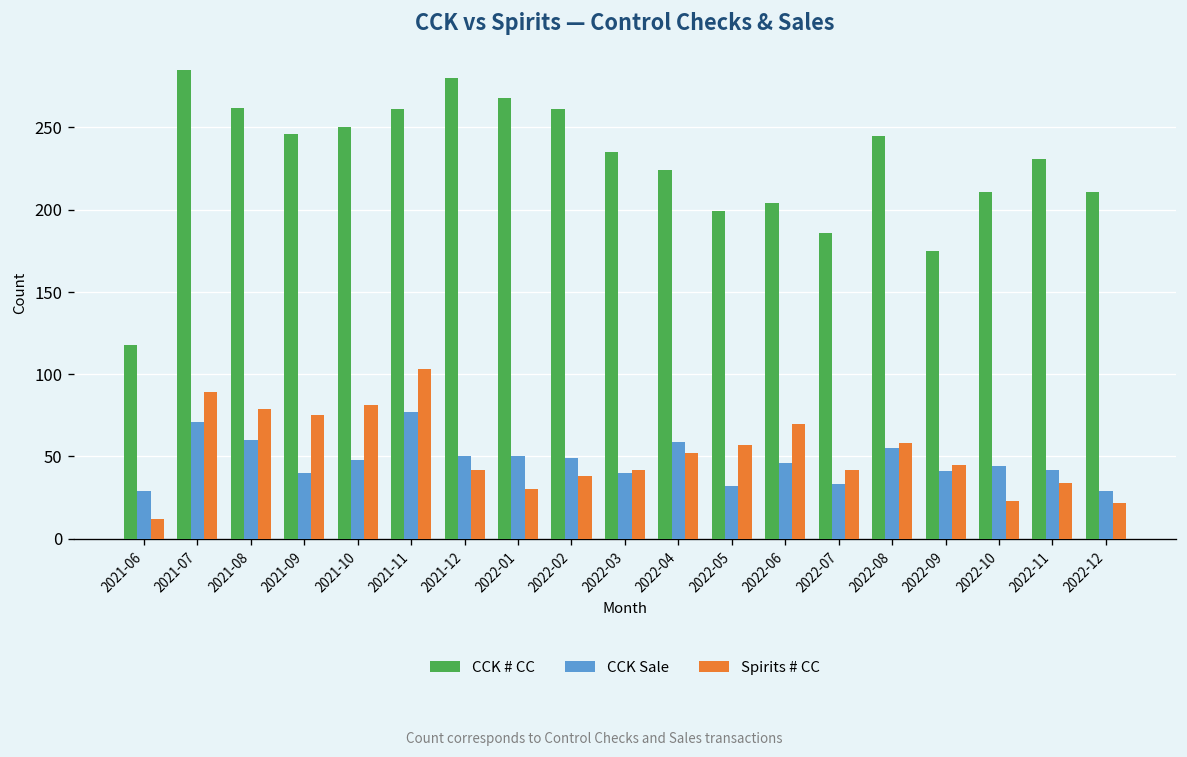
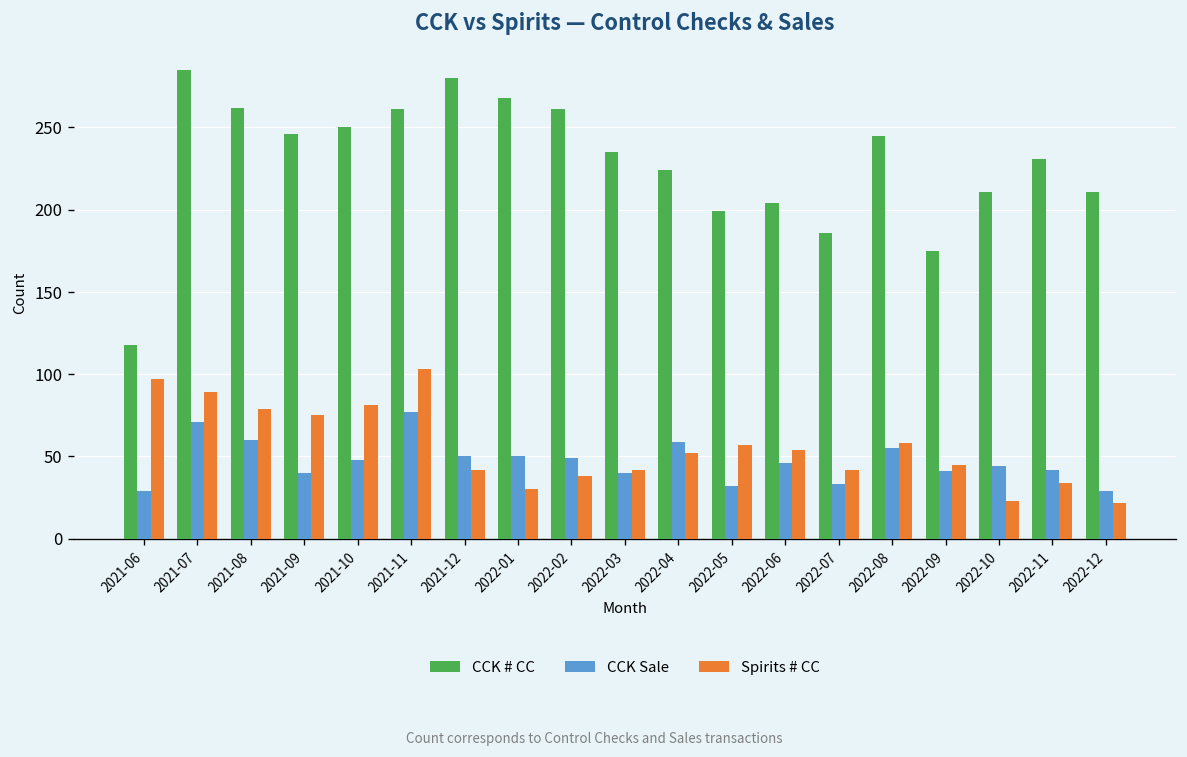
  {
    "CCK # CC": {
      "2021-06": 118,
      "2021-07": 285,
      "2021-08": 262,
      "2021-09": 246,
      "2021-10": 250,
      "2021-11": 261,
      "2021-12": 280,
      "2022-01": 268,
      "2022-02": 261,
      "2022-03": 235,
      "2022-04": 224,
      "2022-05": 199,
      "2022-06": 204,
      "2022-07": 186,
      "2022-08": 245,
      "2022-09": 175,
      "2022-10": 211,
      "2022-11": 231,
      "2022-12": 211
    },
    "CCK Sale": {
      "2021-06": 29,
      "2021-07": 71,
      "2021-08": 60,
      "2021-09": 40,
      "2021-10": 48,
      "2021-11": 77,
      "2021-12": 50,
      "2022-01": 50,
      "2022-02": 49,
      "2022-03": 40,
      "2022-04": 59,
      "2022-05": 32,
      "2022-06": 46,
      "2022-07": 33,
      "2022-08": 55,
      "2022-09": 41,
      "2022-10": 44,
      "2022-11": 42,
      "2022-12": 29
    },
    "Spirits # CC": {
-     "2021-06": 12,
+     "2021-06": 97,
      "2021-07": 89,
      "2021-08": 79,
      "2021-09": 75,
      "2021-10": 81,
      "2021-11": 103,
      "2021-12": 42,
      "2022-01": 30,
      "2022-02": 38,
      "2022-03": 42,
      "2022-04": 52,
      "2022-05": 57,
-     "2022-06": 70,
+     "2022-06": 54,
      "2022-07": 42,
      "2022-08": 58,
      "2022-09": 45,
      "2022-10": 23,
      "2022-11": 34,
      "2022-12": 22
    }
  }
